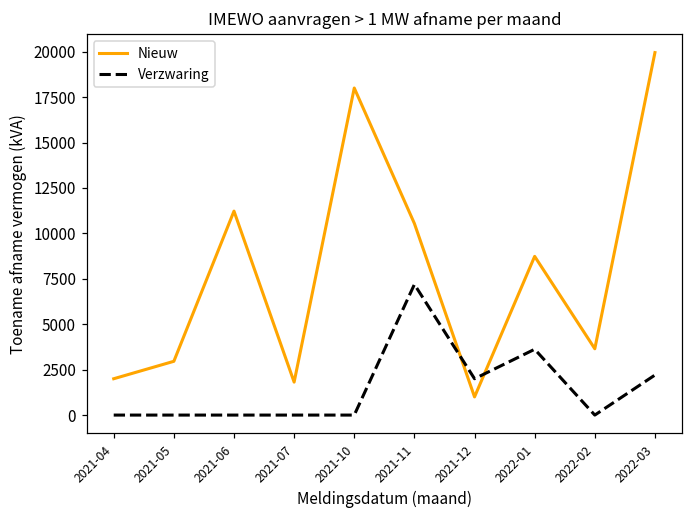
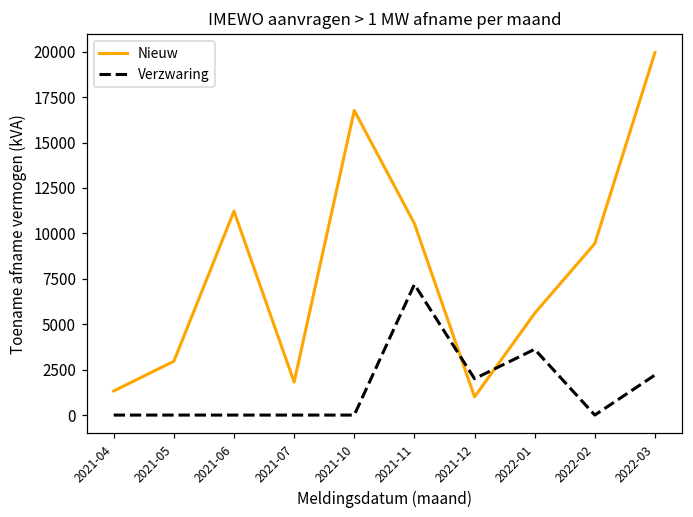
  {
    "Nieuw": {
-     "2021-04": 2000,
+     "2021-04": 1300,
      "2021-05": 3000,
      "2021-06": 11200,
      "2021-07": 1800,
-     "2021-10": 18000,
+     "2021-10": 16800,
      "2021-11": 10500,
      "2021-12": 1000,
-     "2022-01": 8700,
-     "2022-02": 3700,
+     "2022-01": 5600,
+     "2022-02": 9400,
      "2022-03": 20000
    },
    "Verzwaring": {
      "2021-04": 0,
      "2021-05": 0,
      "2021-06": 0,
      "2021-07": 0,
      "2021-10": 0,
      "2021-11": 7200,
      "2021-12": 2000,
      "2022-01": 3600,
      "2022-02": 0,
      "2022-03": 2200
    }
  }
